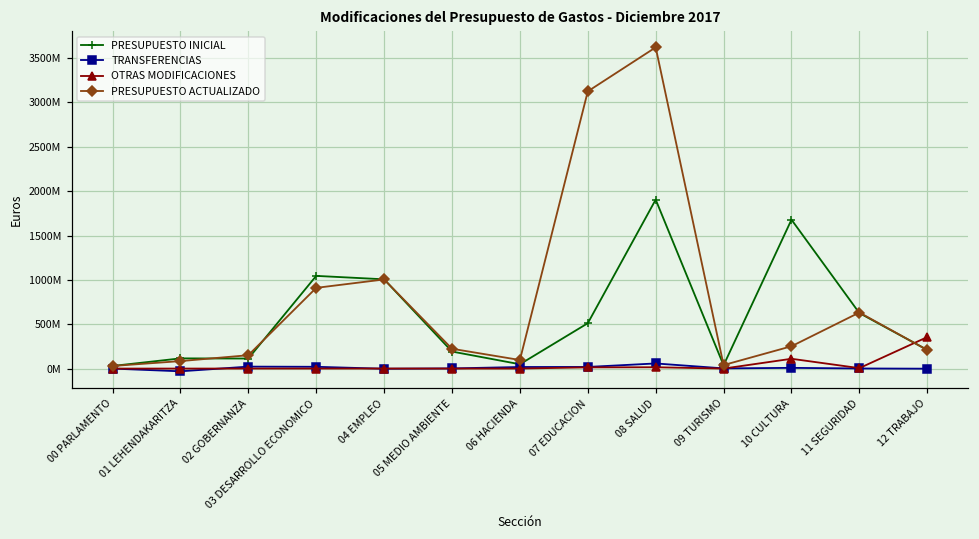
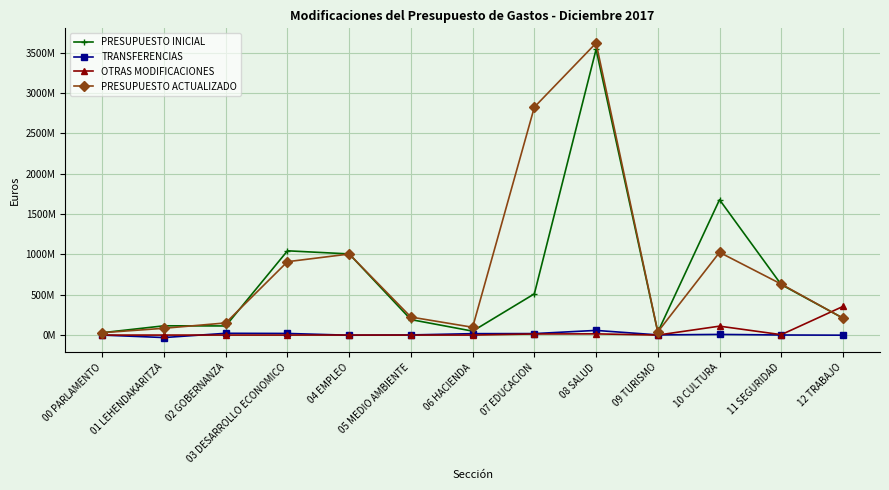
  {
    "PRESUPUESTO INICIAL": {
      "02 GOBERNANZA": 100000000,
      "03 DESARROLLO ECONOMICO": 1000000000,
      "06 HACIENDA": 0,
      "07 EDUCACION": 500000000,
-     "08 SALUD": 1900000000,
+     "08 SALUD": 3500000000,
      "10 CULTURA": 1700000000
    },
    "TRANSFERENCIAS": {
      "08 SALUD": 100000000,
      "10 CULTURA": 0,
      "12 TRABAJO": 0
    },
    "OTRAS MODIFICACIONES": {
      "08 SALUD": 0,
      "10 CULTURA": 100000000,
      "12 TRABAJO": 400000000
    },
    "PRESUPUESTO ACTUALIZADO": {
      "02 GOBERNANZA": 200000000,
      "03 DESARROLLO ECONOMICO": 900000000,
      "06 HACIENDA": 100000000,
-     "07 EDUCACION": 3100000000,
+     "07 EDUCACION": 2800000000,
      "08 SALUD": 3600000000,
-     "10 CULTURA": 300000000
+     "10 CULTURA": 1000000000
    }
  }
